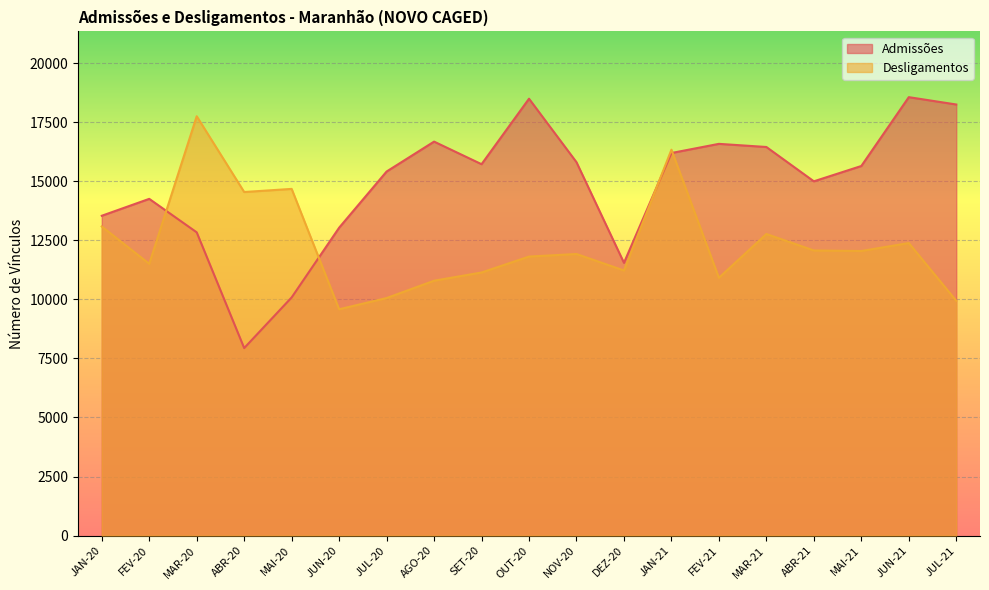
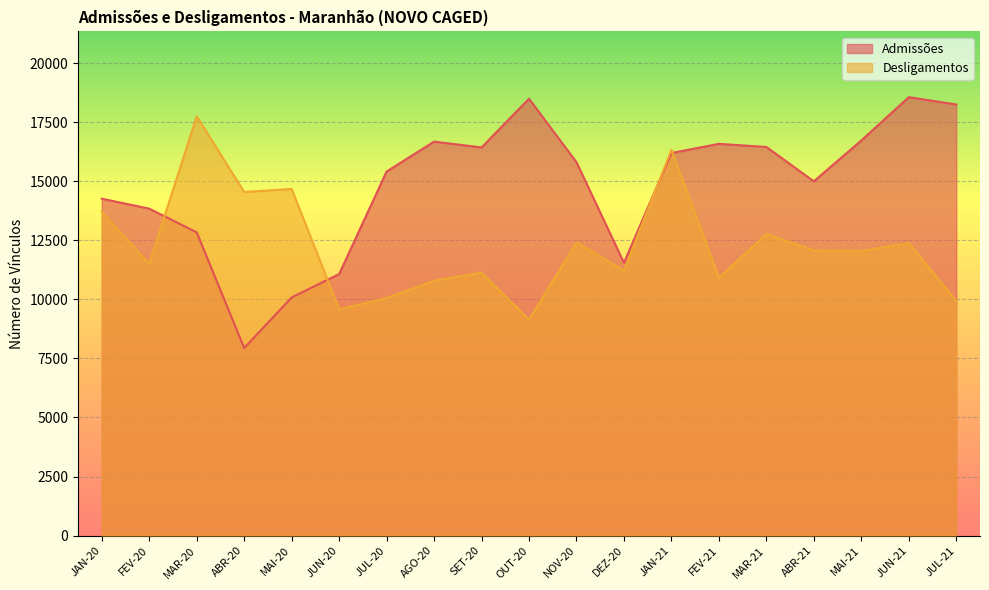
  {
    "Admissões": {
-     "JAN-20": 13500,
-     "FEV-20": 14300,
+     "JAN-20": 14300,
+     "FEV-20": 13800,
      "MAR-20": 12800,
      "ABR-20": 7900,
      "MAI-20": 10100,
-     "JUN-20": 13000,
+     "JUN-20": 11100,
      "JUL-20": 15400,
      "AGO-20": 16700,
-     "SET-20": 15700,
+     "SET-20": 16400,
      "OUT-20": 18500,
      "NOV-20": 15800,
      "DEZ-20": 11600,
      "JAN-21": 16200,
      "FEV-21": 16600,
      "MAR-21": 16500,
      "ABR-21": 15000,
-     "MAI-21": 15700,
+     "MAI-21": 16700,
      "JUN-21": 18600,
      "JUL-21": 18300
    },
    "Desligamentos": {
-     "JAN-20": 13100,
+     "JAN-20": 13700,
      "FEV-20": 11500,
      "MAR-20": 17800,
      "ABR-20": 14600,
      "MAI-20": 14700,
      "JUN-20": 9600,
      "JUL-20": 10100,
      "AGO-20": 10800,
      "SET-20": 11100,
-     "OUT-20": 11800,
-     "NOV-20": 11900,
+     "OUT-20": 9100,
+     "NOV-20": 12400,
      "DEZ-20": 11200,
      "JAN-21": 16300,
      "FEV-21": 10900,
      "MAR-21": 12800,
      "ABR-21": 12100,
      "MAI-21": 12100,
      "JUN-21": 12400,
      "JUL-21": 9900
    }
  }
